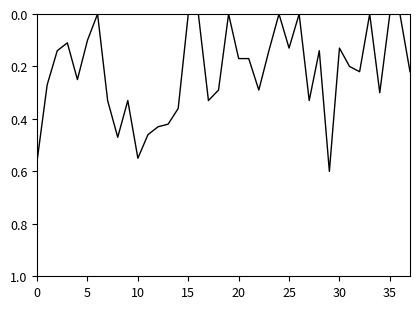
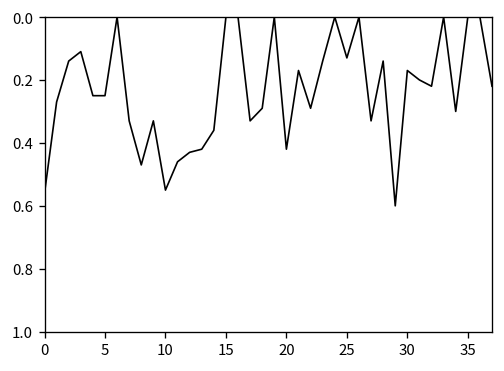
  {
    "0": 0.56,
-   "5": 0.10,
+   "5": 0.25,
    "10": 0.55,
    "15": 0.00,
-   "20": 0.17,
+   "20": 0.42,
    "25": 0.13,
-   "30": 0.13,
+   "30": 0.17,
    "35": 0.00
  }
